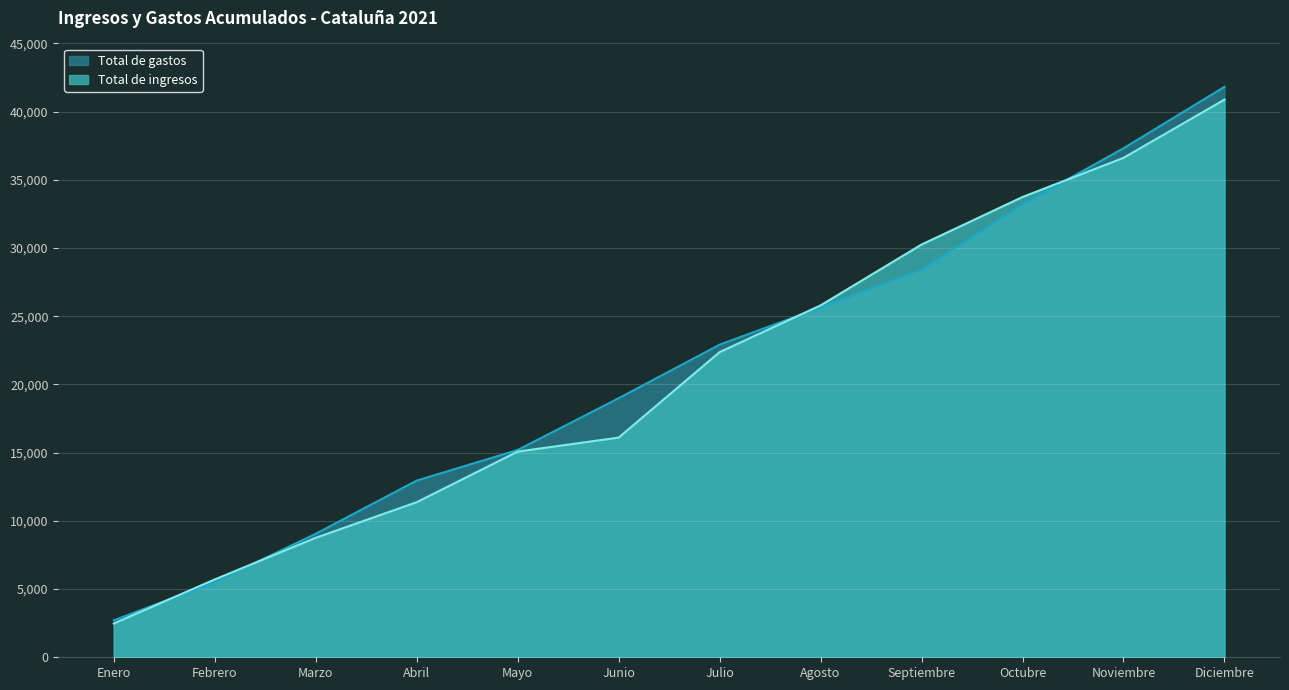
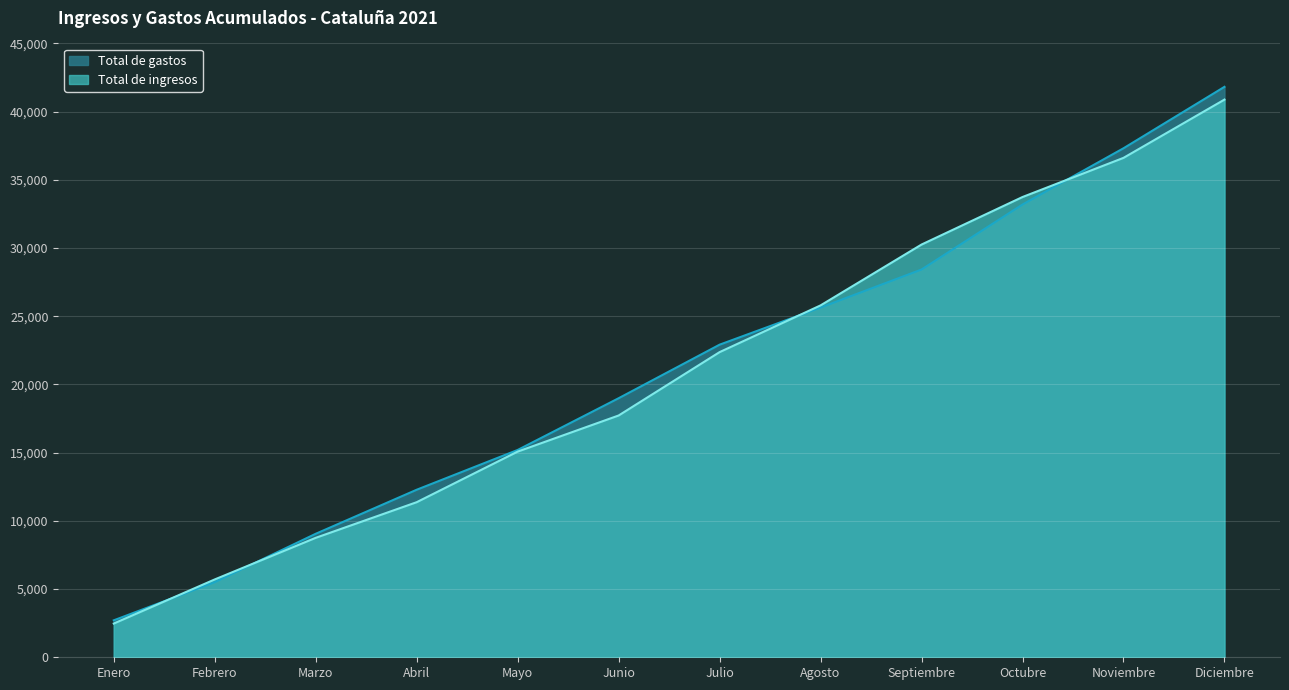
  {
    "Total de gastos": {
      "Enero": "2,700",
      "Febrero": "5,500",
      "Marzo": "9,100",
-     "Abril": "13,000",
+     "Abril": "12,300",
      "Junio": "19,000",
      "Julio": "22,900",
      "Septiembre": "28,400",
      "Octubre": "33,200",
      "Noviembre": "37,300",
      "Diciembre": "41,800"
    },
    "Total de ingresos": {
      "Enero": "2,500",
      "Febrero": "5,700",
      "Marzo": "8,800",
      "Abril": "11,400",
-     "Junio": "16,100",
+     "Junio": "17,700",
      "Julio": "22,400",
      "Septiembre": "30,300",
      "Octubre": "33,700",
      "Noviembre": "36,600",
      "Diciembre": "40,900"
    }
  }
